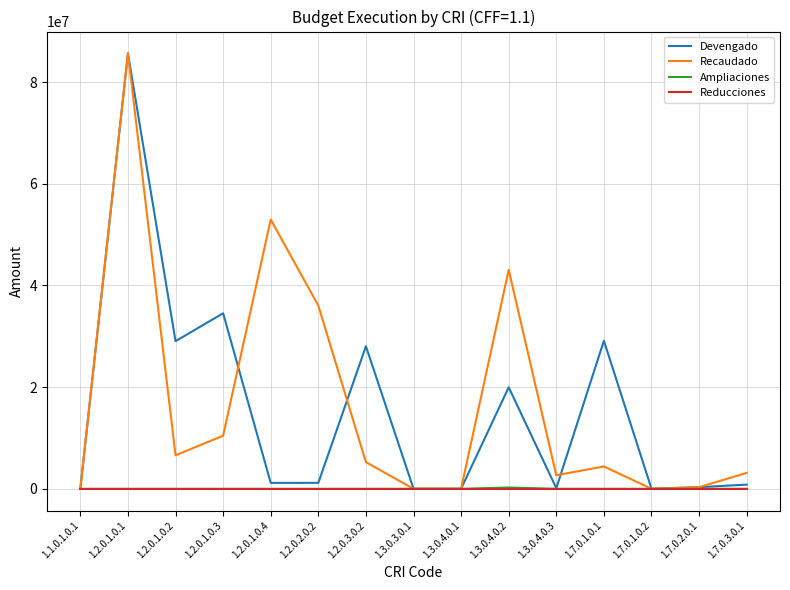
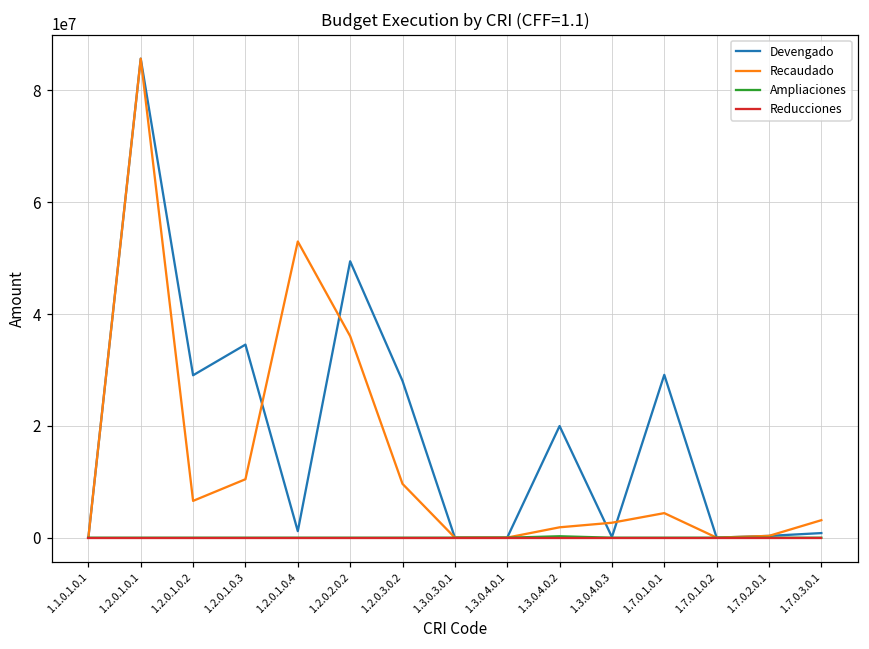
  {
    "Devengado": {
      "1.2.0.1.0.2": 29000000,
      "1.2.0.1.0.3": 35000000,
      "1.2.0.1.0.4": 1000000,
-     "1.2.0.2.0.2": 1000000,
+     "1.2.0.2.0.2": 49000000,
      "1.2.0.3.0.2": 28000000,
      "1.3.0.4.0.2": 20000000,
      "1.7.0.1.0.1": 29000000,
      "1.7.0.3.0.1": 1000000
    },
    "Recaudado": {
      "1.2.0.1.0.2": 7000000,
      "1.2.0.1.0.3": 10000000,
      "1.2.0.1.0.4": 53000000,
      "1.2.0.2.0.2": 36000000,
-     "1.2.0.3.0.2": 5000000,
-     "1.3.0.4.0.2": 43000000,
+     "1.2.0.3.0.2": 10000000,
+     "1.3.0.4.0.2": 2000000,
      "1.3.0.4.0.3": 3000000,
      "1.7.0.1.0.1": 4000000,
      "1.7.0.3.0.1": 3000000
    }
  }
